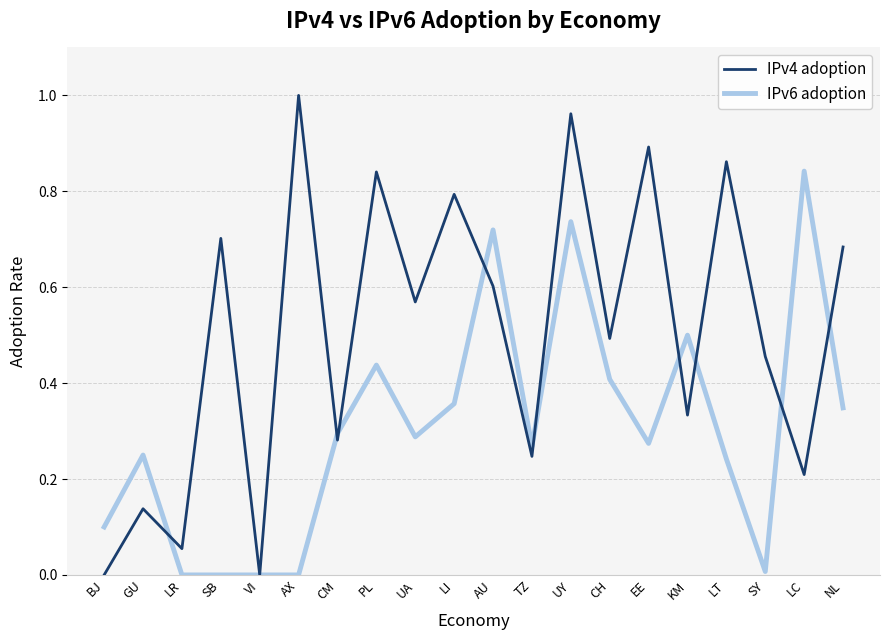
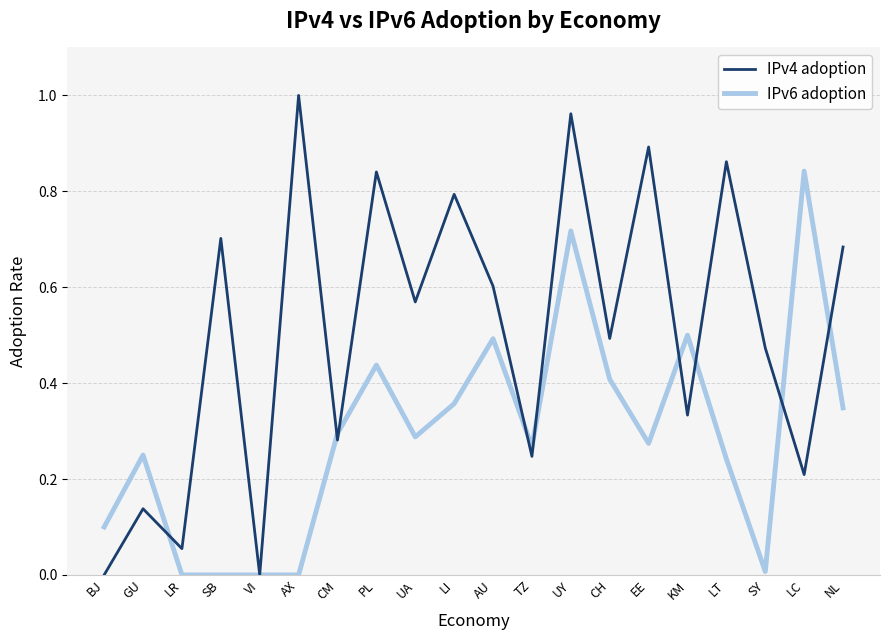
  {
    "IPv4 adoption": {
      "BJ": 0.00,
      "GU": 0.14,
      "LR": 0.05,
      "SB": 0.70,
      "AX": 1.00,
      "CM": 0.28,
      "PL": 0.84,
      "UA": 0.57,
      "LI": 0.79,
      "AU": 0.60,
      "TZ": 0.25,
      "UY": 0.96,
      "CH": 0.49,
      "EE": 0.89,
      "KM": 0.33,
      "LT": 0.86,
-     "SY": 0.46,
+     "SY": 0.47,
      "LC": 0.21,
      "NL": 0.68
    },
    "IPv6 adoption": {
      "BJ": 0.10,
      "GU": 0.25,
      "LR": 0.00,
      "SB": 0.00,
      "AX": 0.00,
      "CM": 0.30,
      "PL": 0.44,
      "UA": 0.29,
      "LI": 0.36,
-     "AU": 0.72,
+     "AU": 0.49,
      "TZ": 0.27,
-     "UY": 0.74,
+     "UY": 0.72,
      "CH": 0.41,
      "EE": 0.27,
      "KM": 0.50,
      "LT": 0.24,
      "SY": 0.01,
      "LC": 0.84,
      "NL": 0.35
    }
  }
